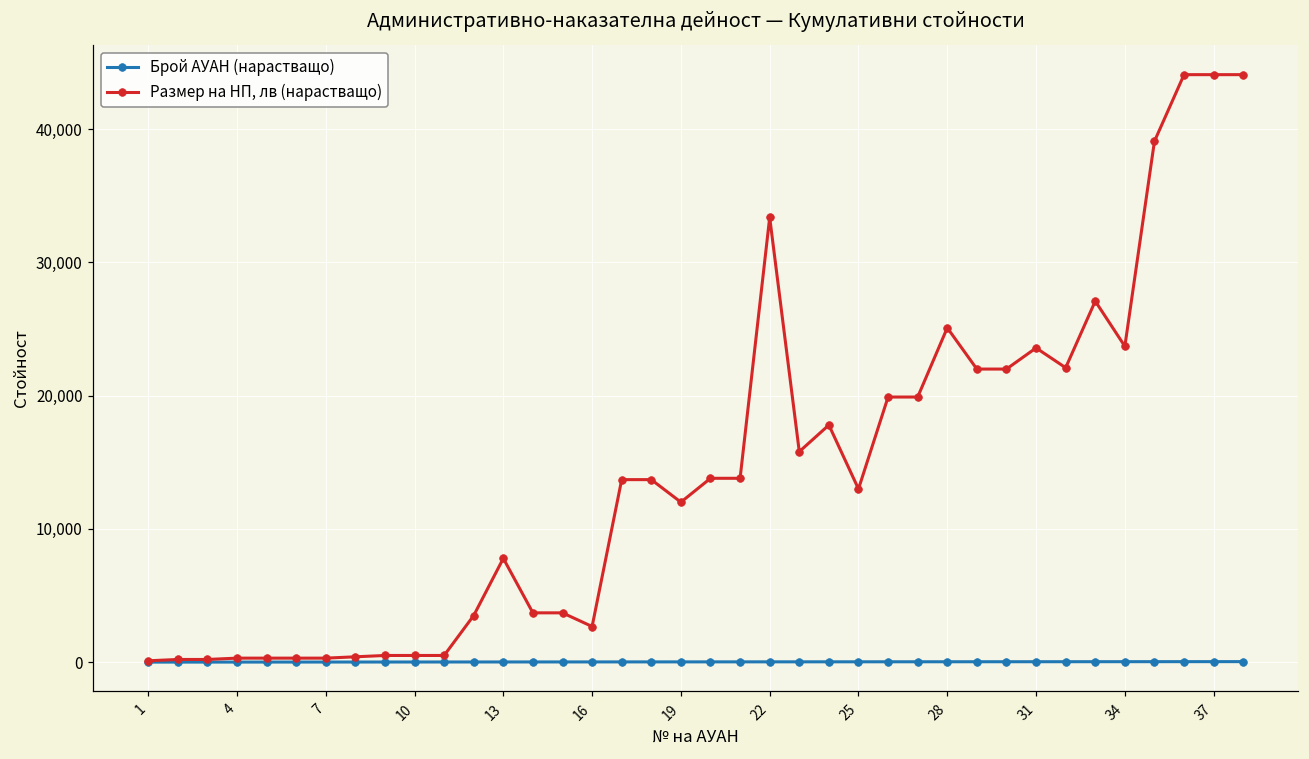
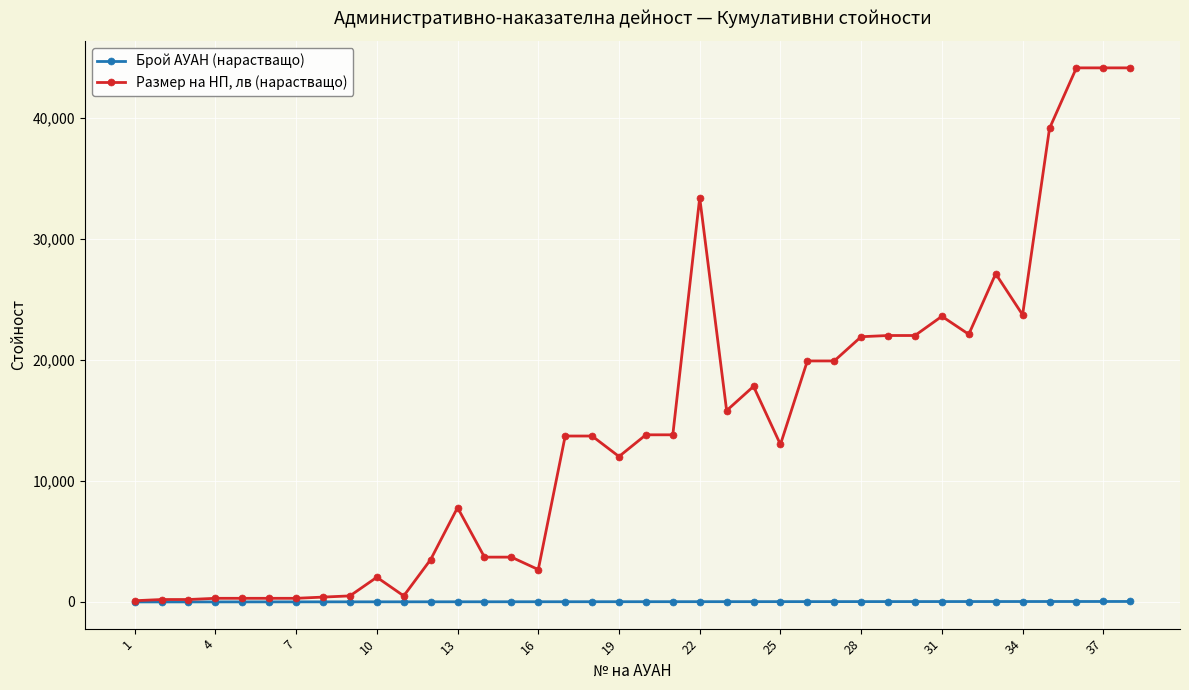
  {
    "Брой АУАН (нарастващо)": {
      "4": "0",
      "7": "0",
      "10": "0",
      "13": "0",
      "16": "0",
      "19": "0",
      "22": "0",
      "25": "0",
      "28": "0",
      "31": "0",
      "34": "0",
      "37": "0"
    },
    "Размер на НП, лв (нарастващо)": {
      "4": "300",
      "7": "300",
-     "10": "500",
+     "10": "2,000",
      "13": "7,800",
      "16": "2,700",
      "19": "12,000",
      "22": "33,400",
      "25": "13,000",
-     "28": "25,100",
+     "28": "21,900",
      "31": "23,600",
      "34": "23,700",
      "37": "44,100"
    }
  }
